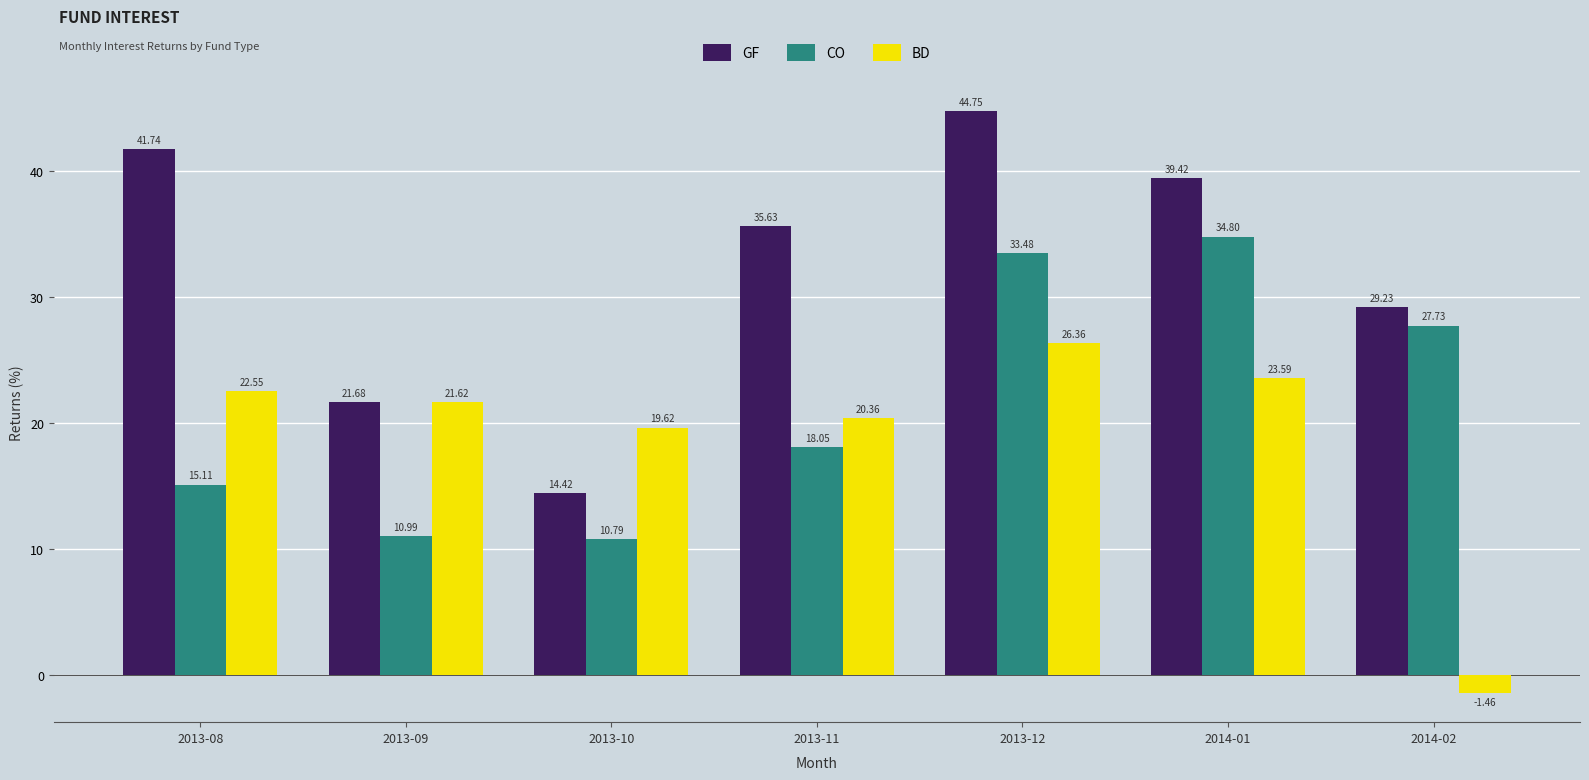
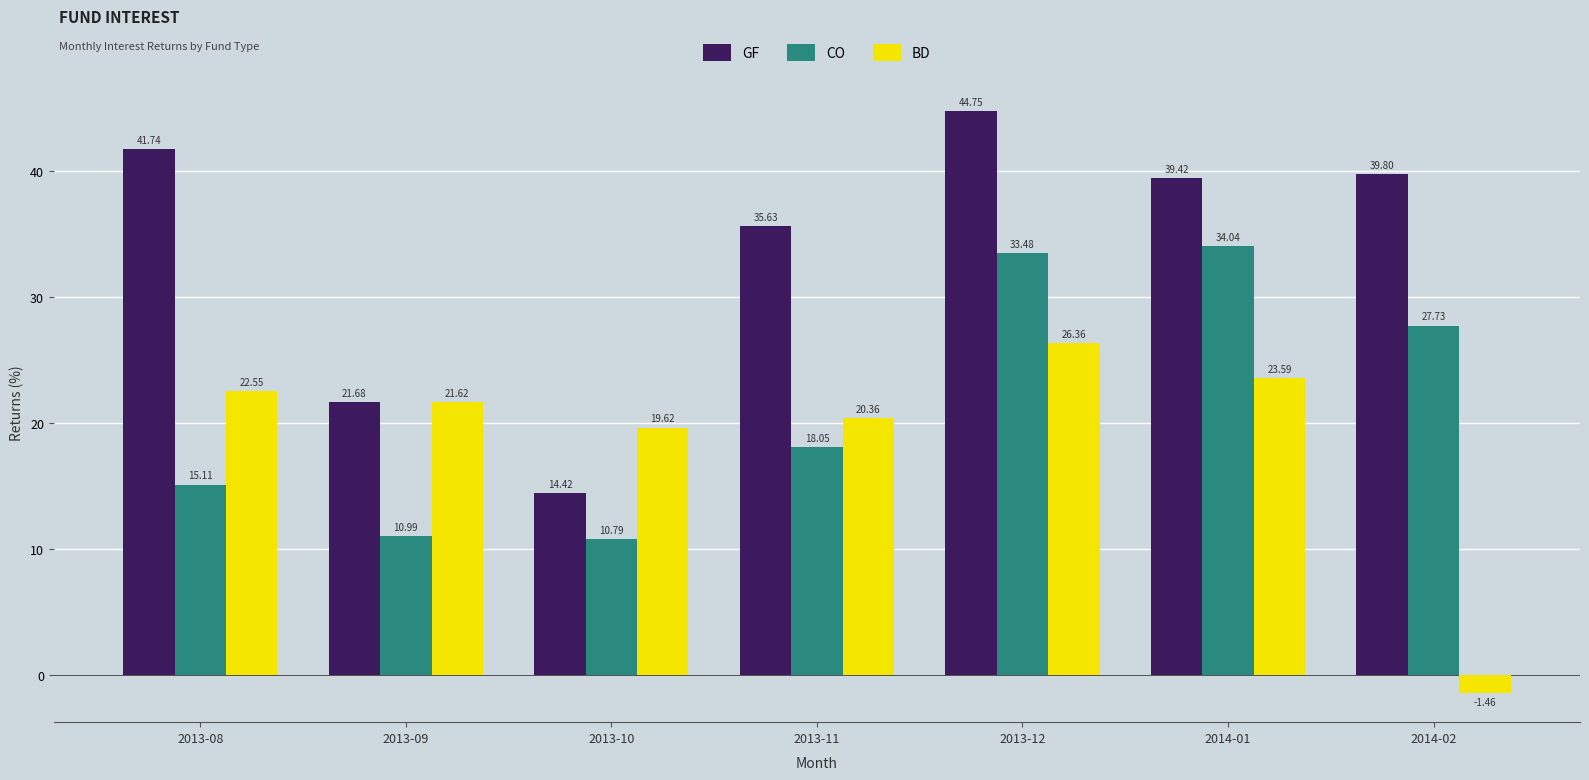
  {
    "GF": {
      "2013-08": 41.74,
      "2013-09": 21.68,
      "2013-10": 14.42,
      "2013-11": 35.63,
      "2013-12": 44.75,
      "2014-01": 39.42,
-     "2014-02": 29.23
+     "2014-02": 39.80
    },
    "CO": {
      "2013-08": 15.11,
      "2013-09": 10.99,
      "2013-10": 10.79,
      "2013-11": 18.05,
      "2013-12": 33.48,
-     "2014-01": 34.80,
+     "2014-01": 34.04,
      "2014-02": 27.73
    },
    "BD": {
      "2013-08": 22.55,
      "2013-09": 21.62,
      "2013-10": 19.62,
      "2013-11": 20.36,
      "2013-12": 26.36,
      "2014-01": 23.59,
      "2014-02": -1.46
    }
  }
